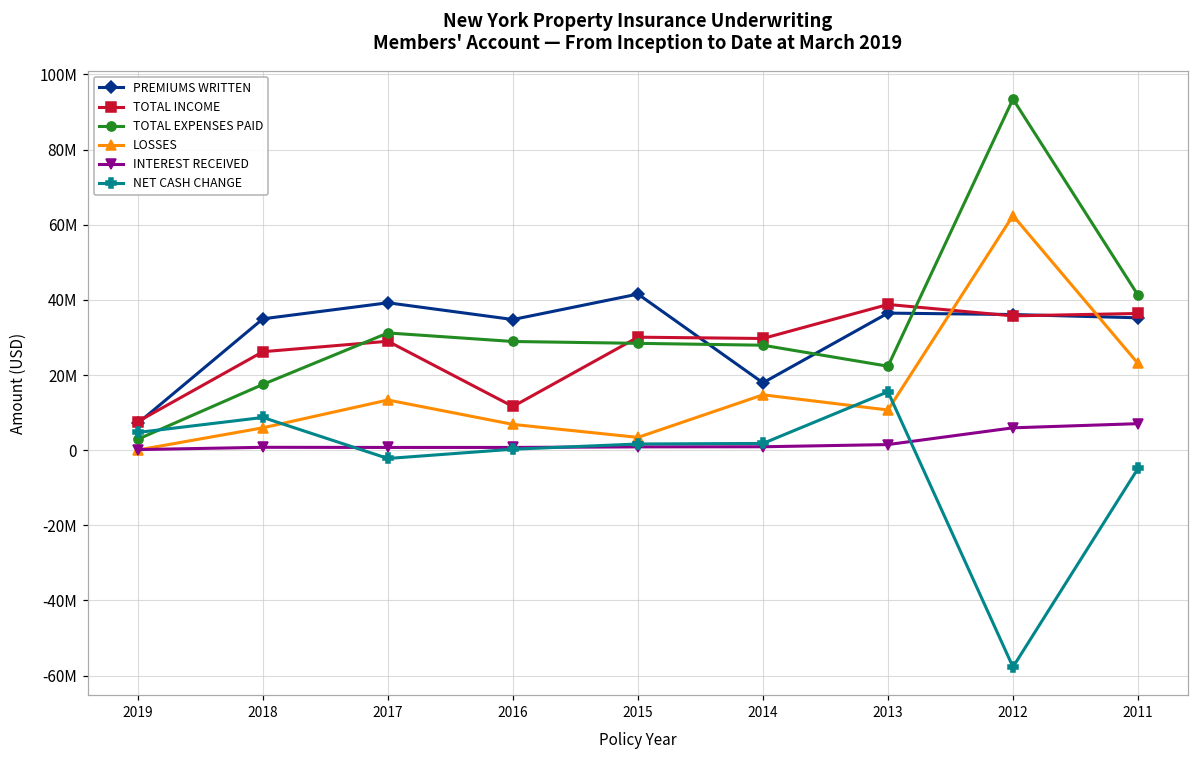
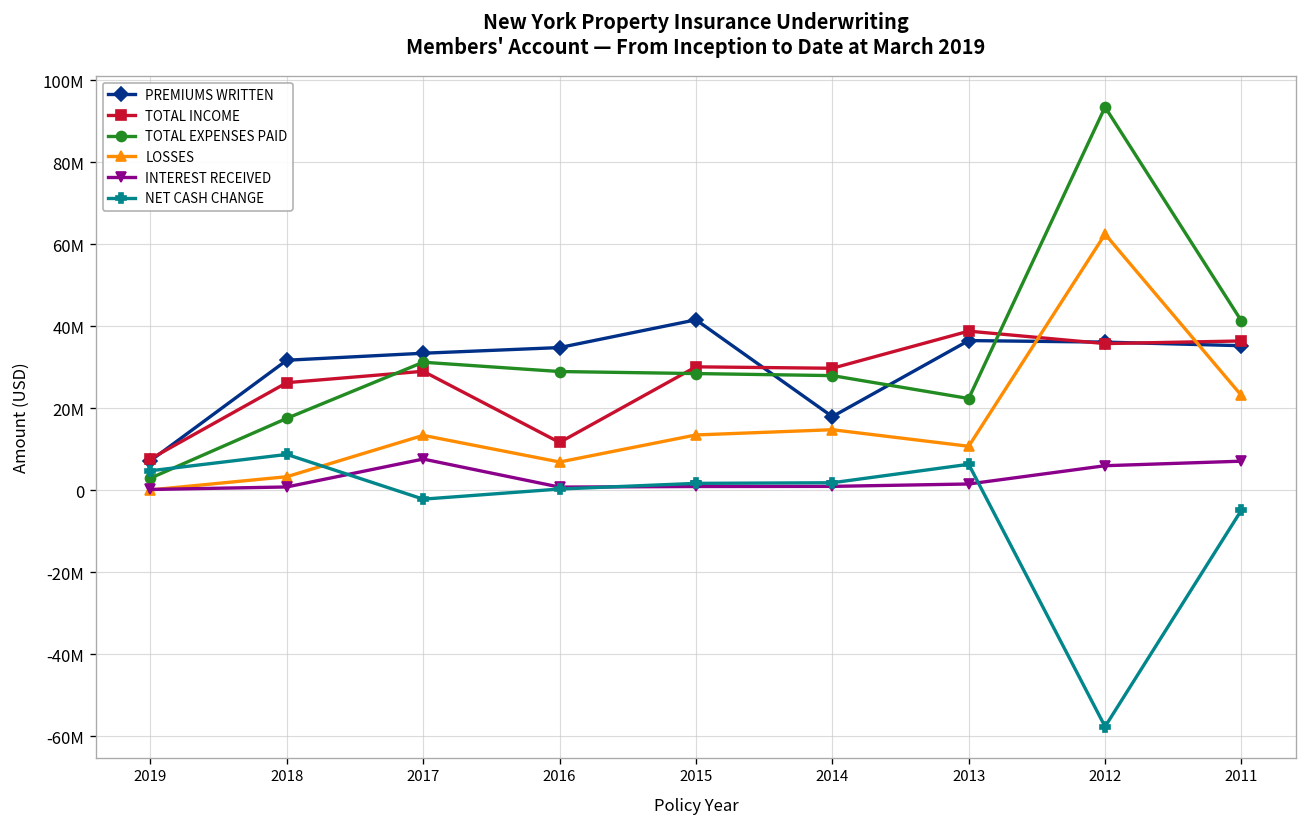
  {
    "PREMIUMS WRITTEN": {
-     "2018": 35000000,
-     "2017": 39000000,
+     "2018": 32000000,
+     "2017": 33000000,
      "2016": 35000000,
      "2015": 42000000,
      "2014": 18000000,
      "2013": 36000000,
      "2011": 35000000
    },
    "TOTAL INCOME": {
      "2018": 26000000,
      "2017": 29000000,
      "2016": 12000000,
      "2015": 30000000,
      "2014": 30000000,
      "2013": 39000000,
      "2011": 36000000
    },
    "TOTAL EXPENSES PAID": {
      "2019": 3000000,
      "2018": 18000000,
      "2017": 31000000,
      "2016": 29000000,
      "2015": 28000000,
      "2014": 28000000,
      "2013": 22000000,
      "2012": 93000000,
      "2011": 41000000
    },
    "LOSSES": {
-     "2018": 6000000,
+     "2018": 3000000,
      "2017": 13000000,
      "2016": 7000000,
-     "2015": 3000000,
+     "2015": 13000000,
      "2014": 15000000,
      "2013": 11000000,
      "2012": 62000000,
      "2011": 23000000
    },
    "INTEREST RECEIVED": {
      "2018": 1000000,
-     "2017": 1000000,
+     "2017": 8000000,
      "2015": 1000000,
      "2014": 1000000,
      "2013": 1000000,
      "2012": 6000000,
      "2011": 7000000
    },
    "NET CASH CHANGE": {
      "2019": 5000000,
      "2018": 9000000,
      "2017": -2000000,
      "2015": 2000000,
      "2014": 2000000,
-     "2013": 16000000,
+     "2013": 6000000,
      "2012": -58000000,
      "2011": -5000000
    }
  }
